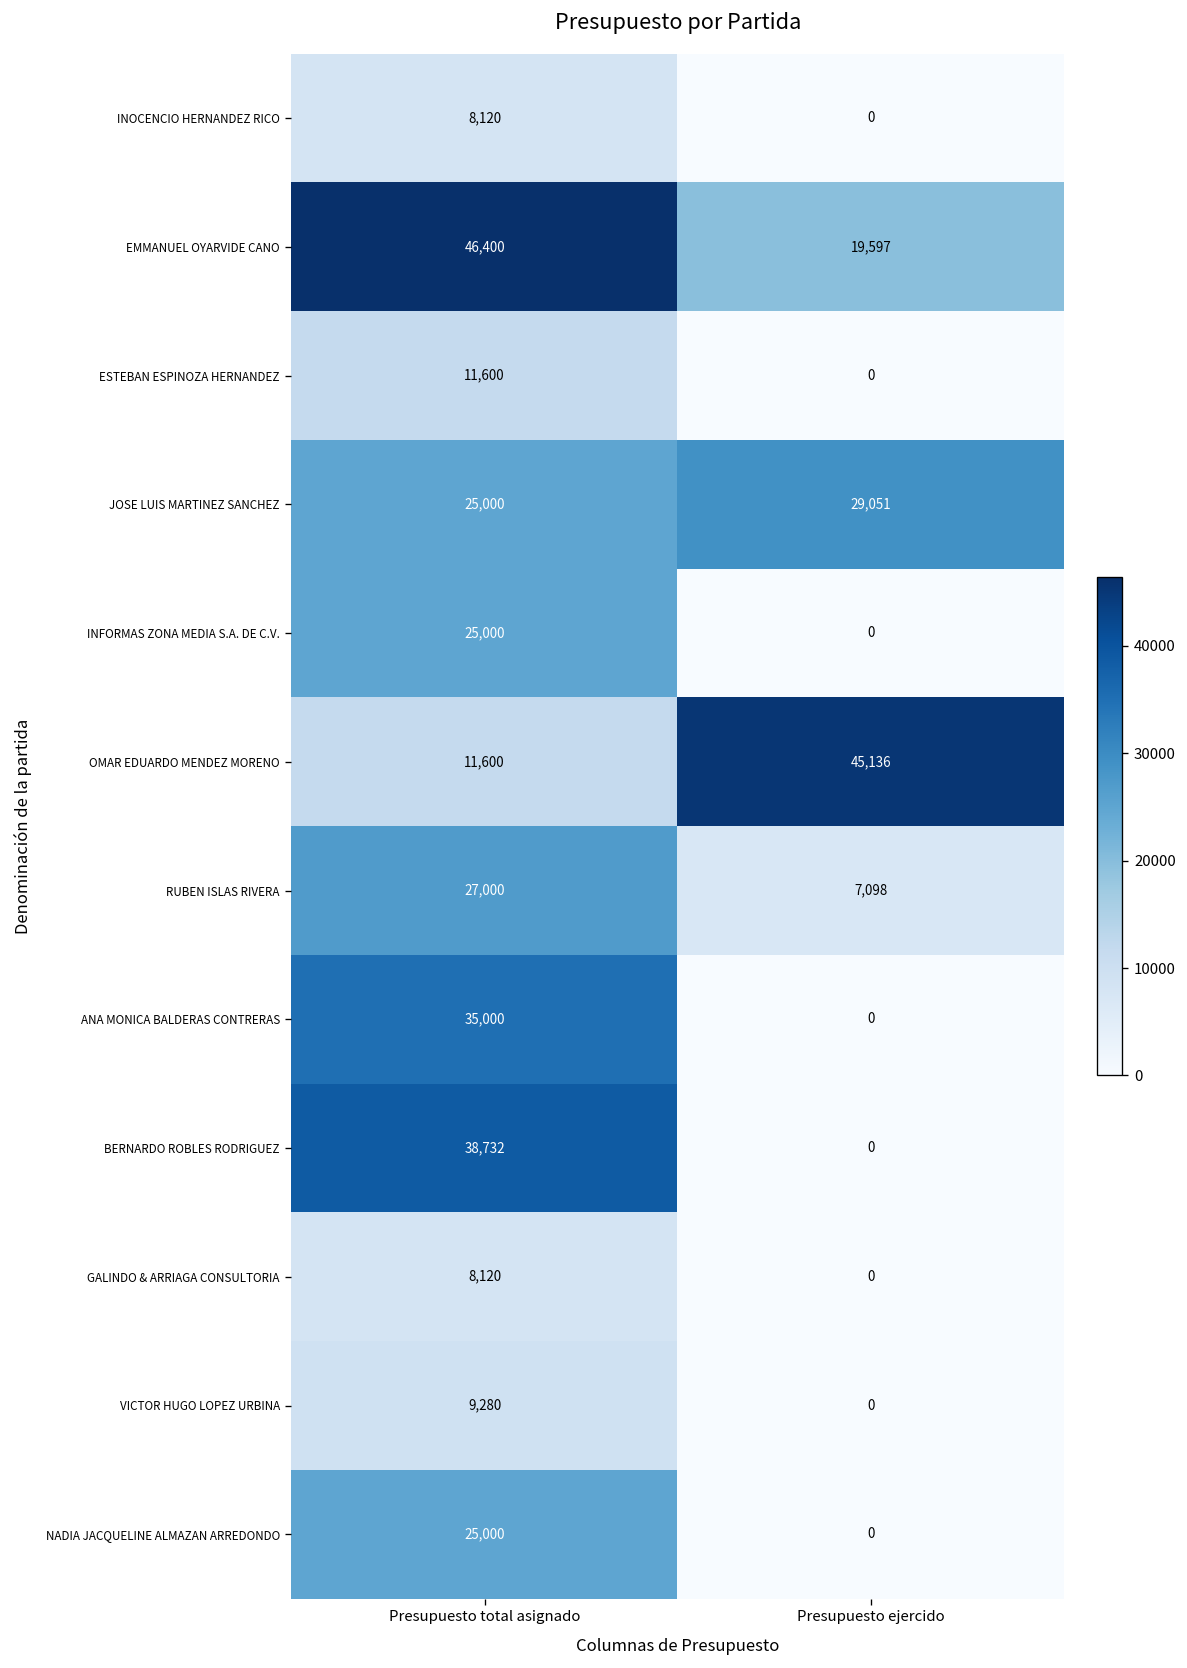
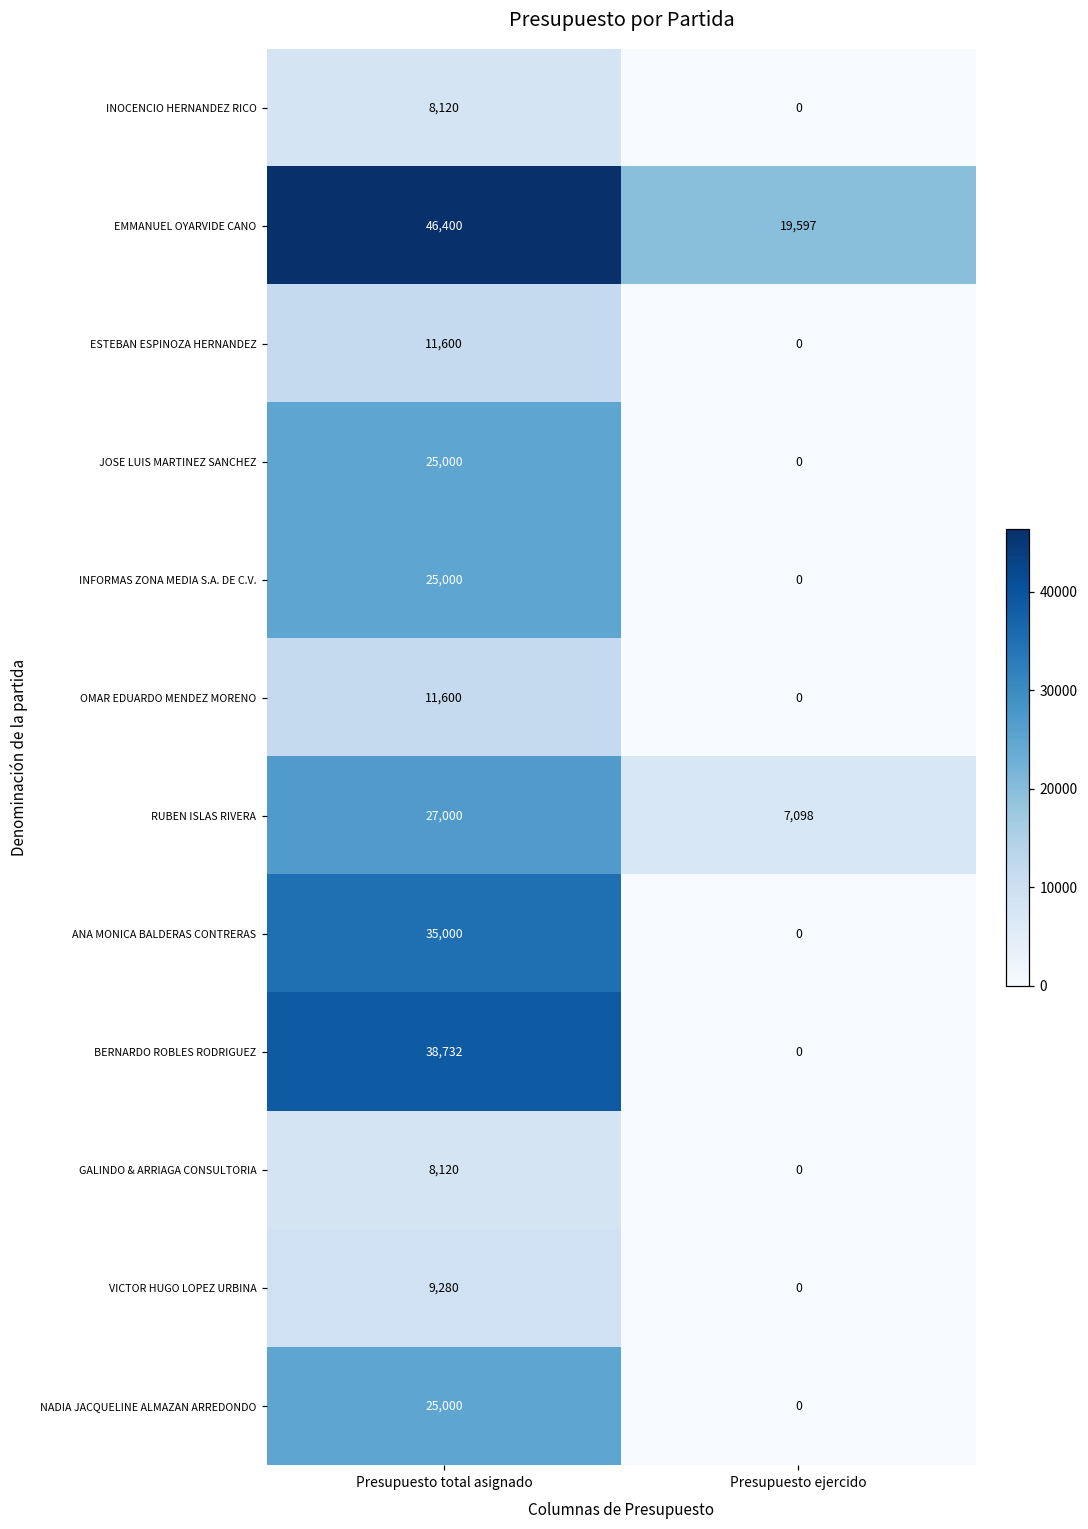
  {
    "INOCENCIO HERNANDEZ RICO": {
      "Presupuesto total asignado": "8,120",
      "Presupuesto ejercido": "0"
    },
    "EMMANUEL OYARVIDE CANO": {
      "Presupuesto total asignado": "46,400",
      "Presupuesto ejercido": "19,597"
    },
    "ESTEBAN ESPINOZA HERNANDEZ": {
      "Presupuesto total asignado": "11,600",
      "Presupuesto ejercido": "0"
    },
    "JOSE LUIS MARTINEZ SANCHEZ": {
      "Presupuesto total asignado": "25,000",
-     "Presupuesto ejercido": "29,051"
+     "Presupuesto ejercido": "0"
    },
    "INFORMAS ZONA MEDIA S.A. DE C.V.": {
      "Presupuesto total asignado": "25,000",
      "Presupuesto ejercido": "0"
    },
    "OMAR EDUARDO MENDEZ MORENO": {
      "Presupuesto total asignado": "11,600",
-     "Presupuesto ejercido": "45,136"
+     "Presupuesto ejercido": "0"
    },
    "RUBEN ISLAS RIVERA": {
      "Presupuesto total asignado": "27,000",
      "Presupuesto ejercido": "7,098"
    },
    "ANA MONICA BALDERAS CONTRERAS": {
      "Presupuesto total asignado": "35,000",
      "Presupuesto ejercido": "0"
    },
    "BERNARDO ROBLES RODRIGUEZ": {
      "Presupuesto total asignado": "38,732",
      "Presupuesto ejercido": "0"
    },
    "GALINDO & ARRIAGA CONSULTORIA": {
      "Presupuesto total asignado": "8,120",
      "Presupuesto ejercido": "0"
    },
    "VICTOR HUGO LOPEZ URBINA": {
      "Presupuesto total asignado": "9,280",
      "Presupuesto ejercido": "0"
    },
    "NADIA JACQUELINE ALMAZAN ARREDONDO": {
      "Presupuesto total asignado": "25,000",
      "Presupuesto ejercido": "0"
    }
  }
